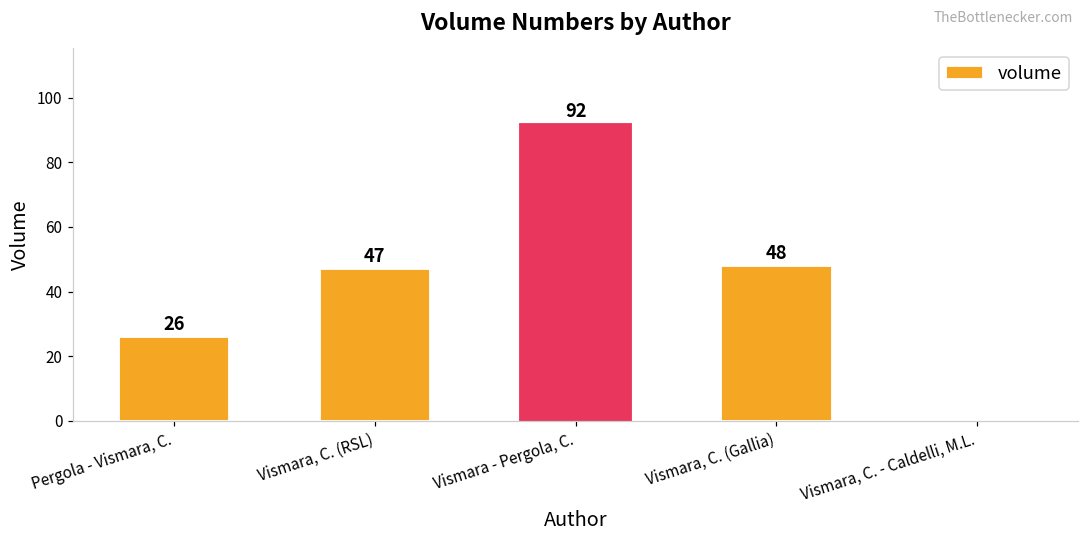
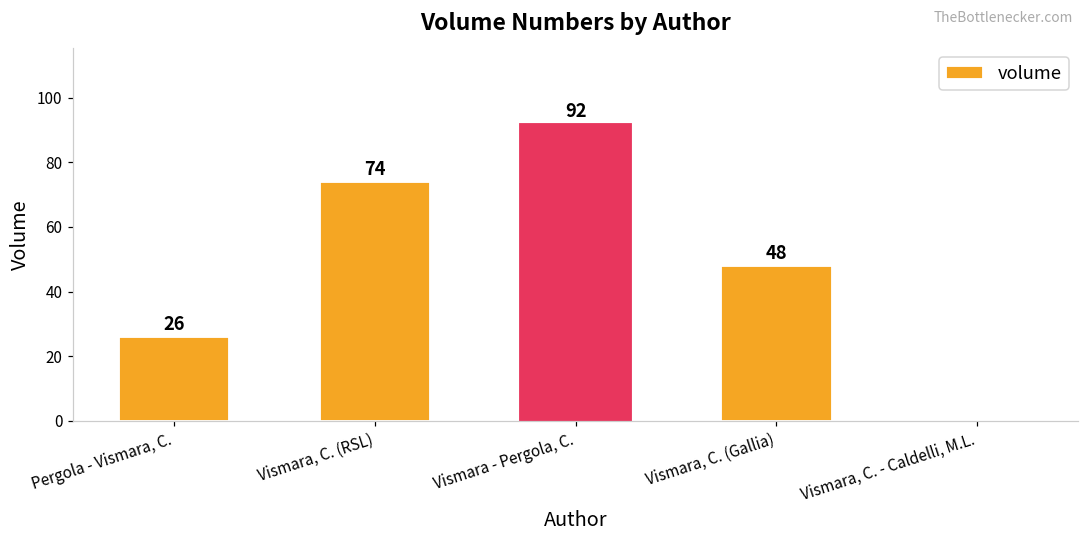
  {
    "Pergola - Vismara, C.": 26,
-   "Vismara, C. (RSL)": 47,
+   "Vismara, C. (RSL)": 74,
    "Vismara - Pergola, C.": 92,
    "Vismara, C. (Gallia)": 48
  }
